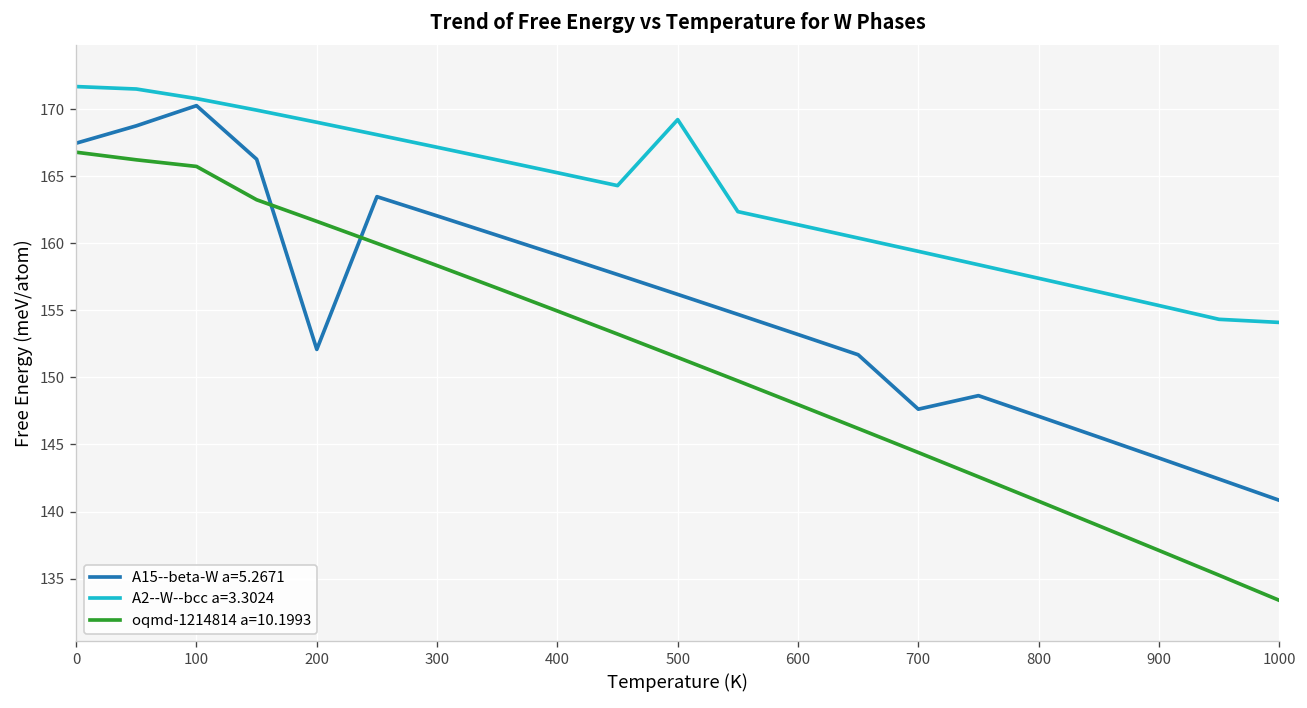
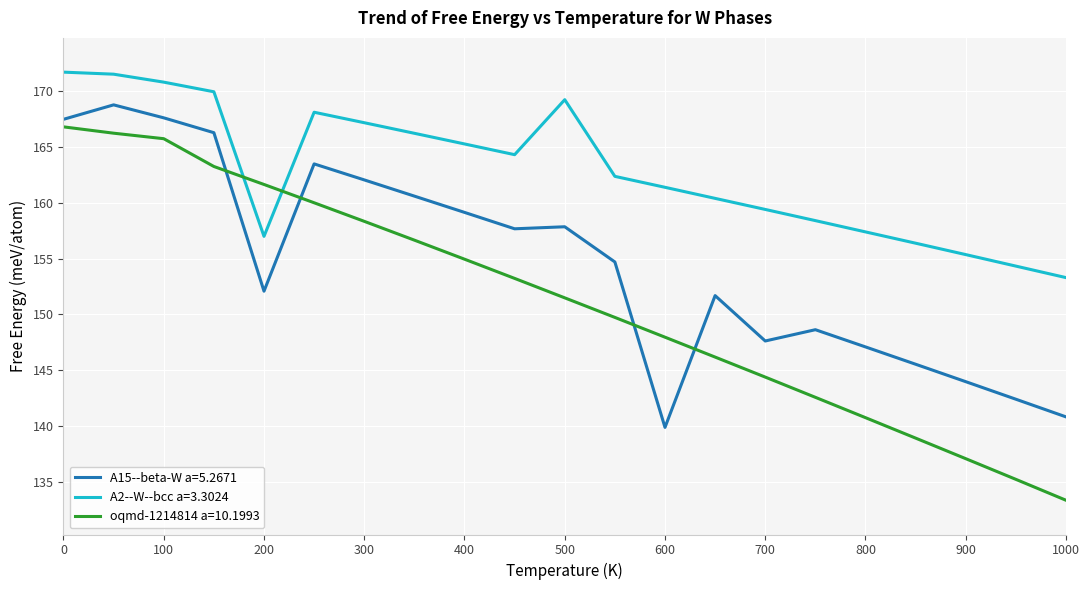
  {
    "A15--beta-W a=5.2671": {
      "0": 167.5,
-     "100": 170.3,
+     "100": 167.6,
      "200": 152.1,
      "300": 162.0,
      "400": 159.1,
-     "500": 156.2,
-     "600": 153.2,
+     "500": 157.9,
+     "600": 139.9,
      "700": 147.6,
      "800": 147.1,
      "900": 144.0,
      "1000": 140.8
    },
    "A2--W--bcc a=3.3024": {
      "0": 171.7,
      "100": 170.8,
-     "200": 169.0,
+     "200": 157.0,
      "300": 167.2,
      "400": 165.3,
      "500": 169.2,
      "600": 161.4,
      "700": 159.4,
      "800": 157.4,
      "900": 155.4,
-     "1000": 154.1
+     "1000": 153.3
    },
    "oqmd-1214814 a=10.1993": {
      "0": 166.8,
      "100": 165.7,
      "200": 161.6,
      "300": 158.3,
      "400": 155.0,
      "500": 151.5,
      "600": 148.0,
      "700": 144.4,
      "800": 140.8,
      "900": 137.1,
      "1000": 133.4
    }
  }
